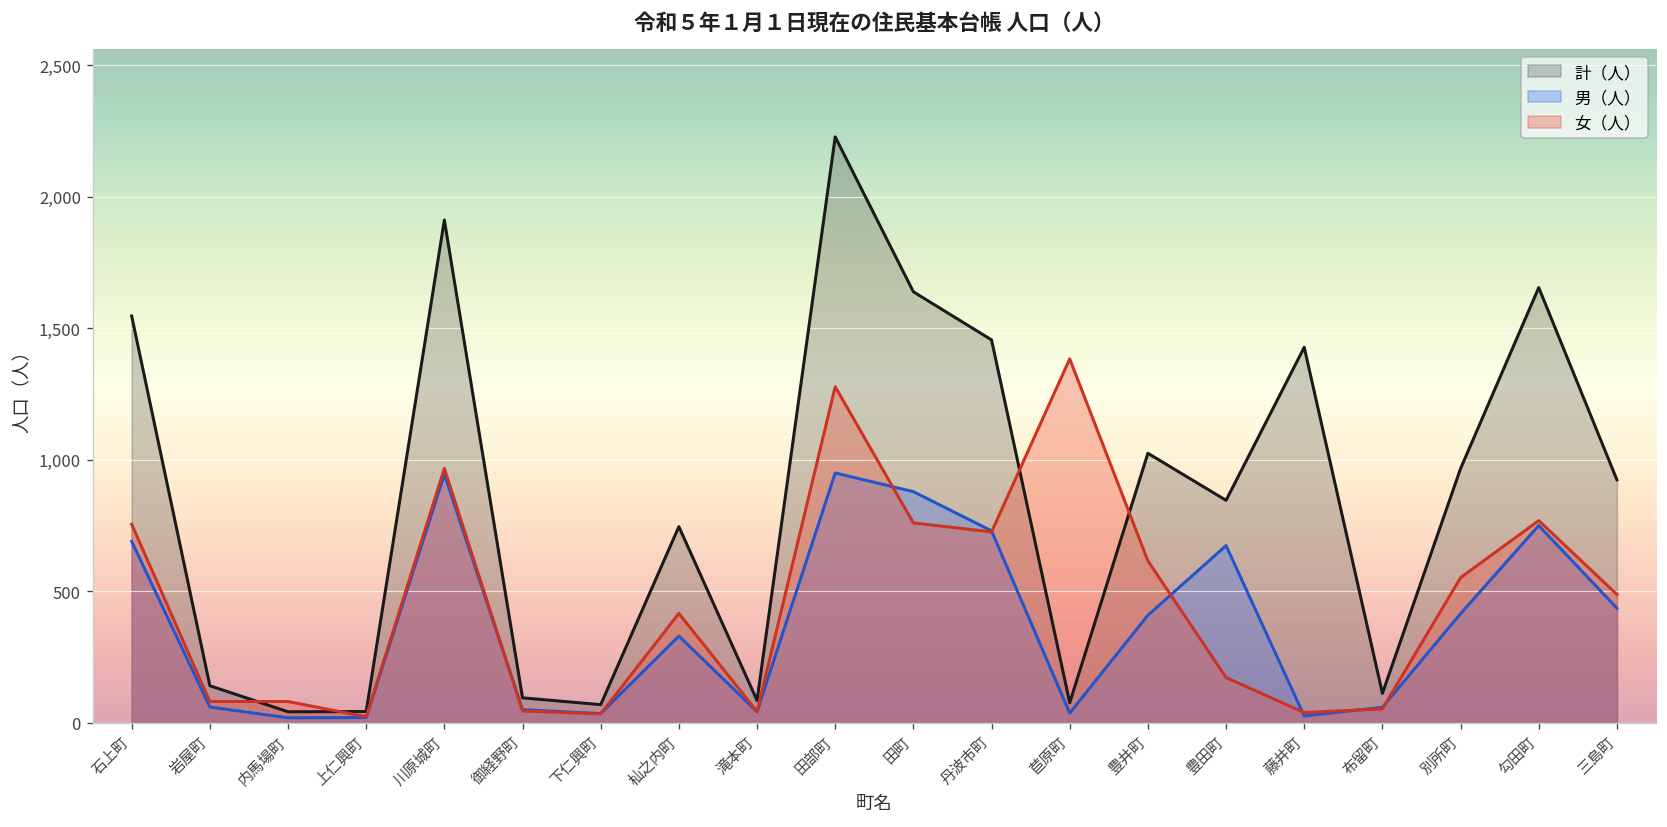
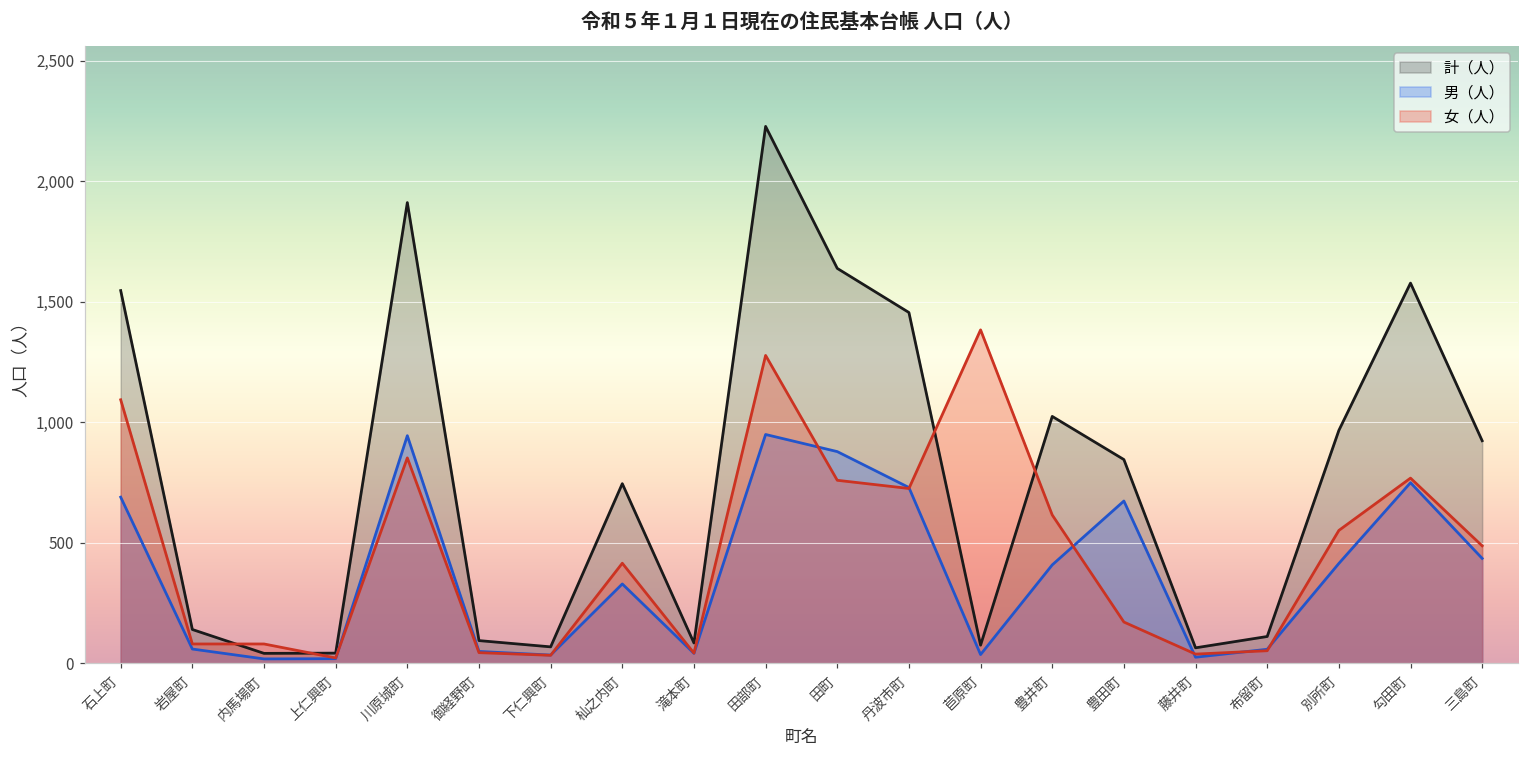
  {
    "計（人）": {
      "石上町": "1,550",
      "岩屋町": "140",
      "内馬場町": "40",
      "上仁興町": "40",
      "川原城町": "1,910",
      "御経野町": "100",
      "下仁興町": "70",
      "杣之内町": "750",
      "滝本町": "90",
      "田部町": "2,230",
      "田町": "1,640",
      "丹波市町": "1,460",
      "苣原町": "80",
      "豊井町": "1,030",
      "豊田町": "850",
-     "藤井町": "1,430",
+     "藤井町": "70",
      "布留町": "110",
      "別所町": "970",
-     "勾田町": "1,660",
+     "勾田町": "1,580",
      "三島町": "920"
    },
    "男（人）": {
      "石上町": "690",
      "岩屋町": "60",
      "内馬場町": "20",
      "川原城町": "950",
      "杣之内町": "330",
      "田部町": "950",
      "田町": "880",
      "苣原町": "40",
      "豊井町": "410",
      "豊田町": "670",
      "藤井町": "30",
      "別所町": "420",
      "勾田町": "750",
      "三島町": "440"
    },
    "女（人）": {
-     "石上町": "760",
+     "石上町": "1,090",
      "岩屋町": "80",
      "内馬場町": "80",
-     "川原城町": "970",
+     "川原城町": "850",
      "杣之内町": "420",
      "田部町": "1,280",
      "田町": "760",
      "苣原町": "1,380",
      "豊井町": "620",
      "豊田町": "170",
      "藤井町": "40",
      "別所町": "550",
      "勾田町": "770",
      "三島町": "490"
    }
  }
